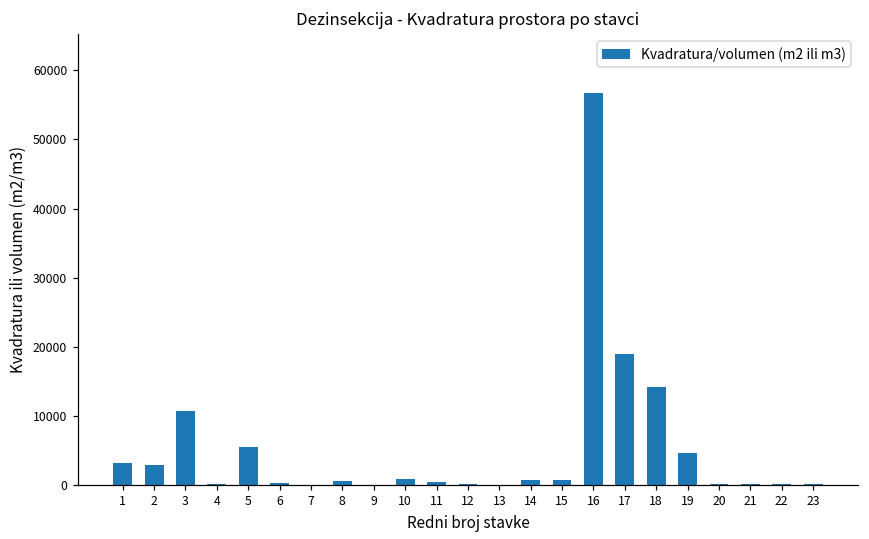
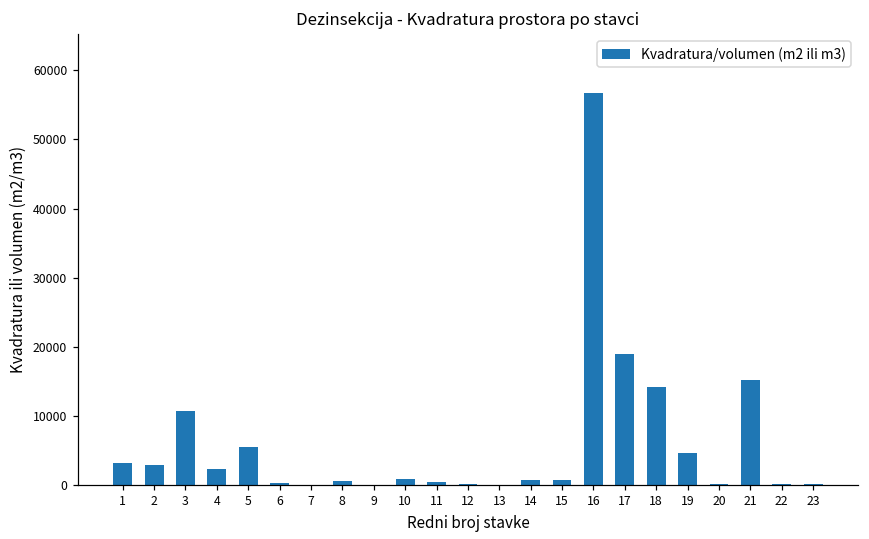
  {
    "1": 3000,
    "2": 3000,
    "3": 11000,
-   "4": 0,
+   "4": 2000,
    "5": 5000,
    "8": 1000,
    "10": 1000,
    "14": 1000,
    "15": 1000,
    "16": 57000,
    "17": 19000,
    "18": 14000,
    "19": 5000,
-   "21": 0
+   "21": 15000
  }
